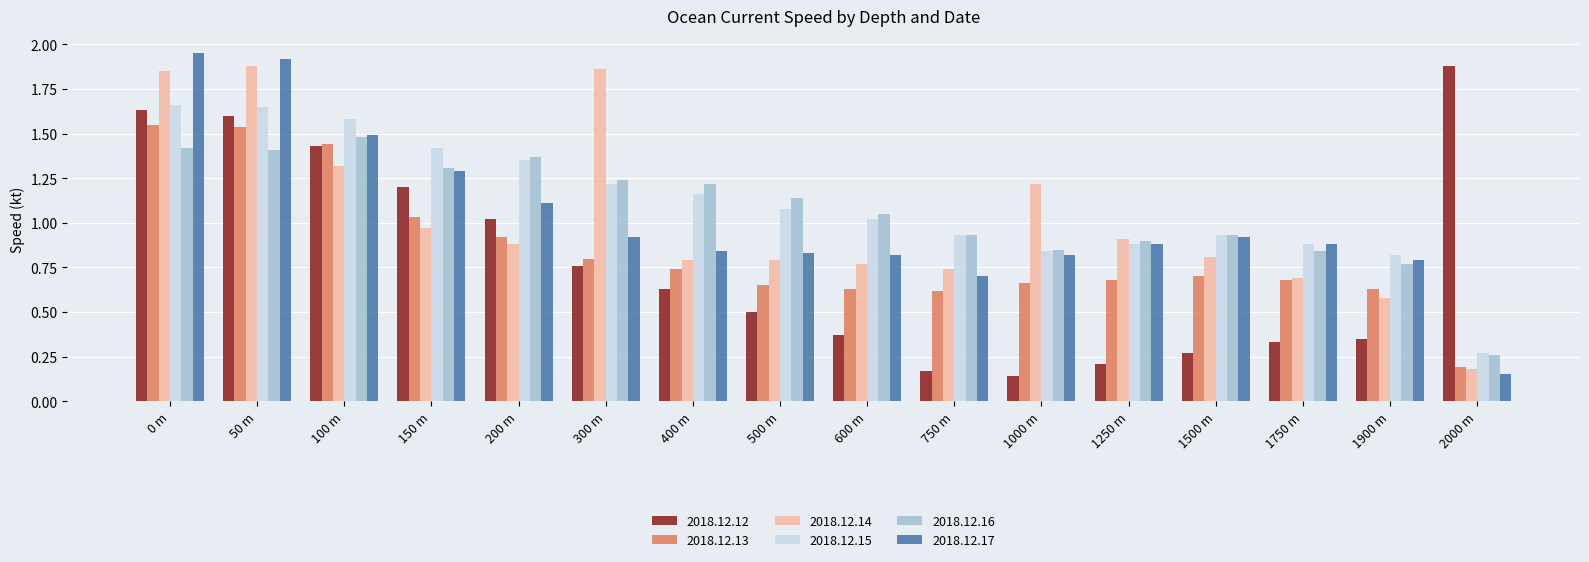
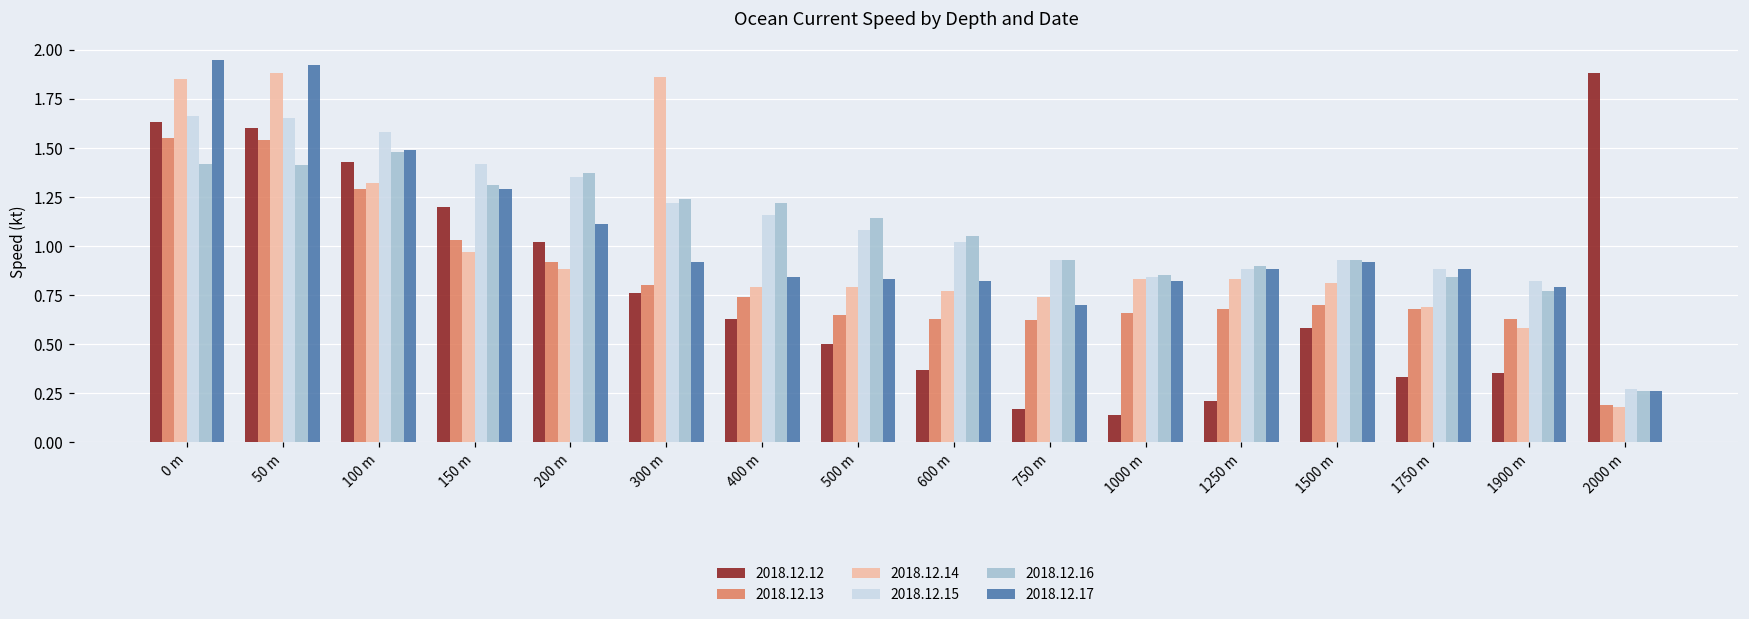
  {
    "2018.12.12": {
      "0 m": 1.63,
      "50 m": 1.60,
      "100 m": 1.43,
      "150 m": 1.20,
      "200 m": 1.02,
      "300 m": 0.76,
      "400 m": 0.63,
      "500 m": 0.50,
      "600 m": 0.37,
      "750 m": 0.17,
      "1000 m": 0.14,
      "1250 m": 0.21,
-     "1500 m": 0.27,
+     "1500 m": 0.58,
      "1750 m": 0.33,
      "1900 m": 0.35,
      "2000 m": 1.88
    },
    "2018.12.13": {
      "0 m": 1.55,
      "50 m": 1.54,
-     "100 m": 1.44,
+     "100 m": 1.29,
      "150 m": 1.03,
      "200 m": 0.92,
      "300 m": 0.80,
      "400 m": 0.74,
      "500 m": 0.65,
      "600 m": 0.63,
      "750 m": 0.62,
      "1000 m": 0.66,
      "1250 m": 0.68,
      "1500 m": 0.70,
      "1750 m": 0.68,
      "1900 m": 0.63,
      "2000 m": 0.19
    },
    "2018.12.14": {
      "0 m": 1.85,
      "50 m": 1.88,
      "100 m": 1.32,
      "150 m": 0.97,
      "200 m": 0.88,
      "300 m": 1.86,
      "400 m": 0.79,
      "500 m": 0.79,
      "600 m": 0.77,
      "750 m": 0.74,
-     "1000 m": 1.22,
-     "1250 m": 0.91,
+     "1000 m": 0.83,
+     "1250 m": 0.83,
      "1500 m": 0.81,
      "1750 m": 0.69,
      "1900 m": 0.58,
      "2000 m": 0.18
    },
    "2018.12.17": {
      "0 m": 1.95,
      "50 m": 1.92,
      "100 m": 1.49,
      "150 m": 1.29,
      "200 m": 1.11,
      "300 m": 0.92,
      "400 m": 0.84,
      "500 m": 0.83,
      "600 m": 0.82,
      "750 m": 0.70,
      "1000 m": 0.82,
      "1250 m": 0.88,
      "1500 m": 0.92,
      "1750 m": 0.88,
      "1900 m": 0.79,
-     "2000 m": 0.15
+     "2000 m": 0.26
    }
  }
